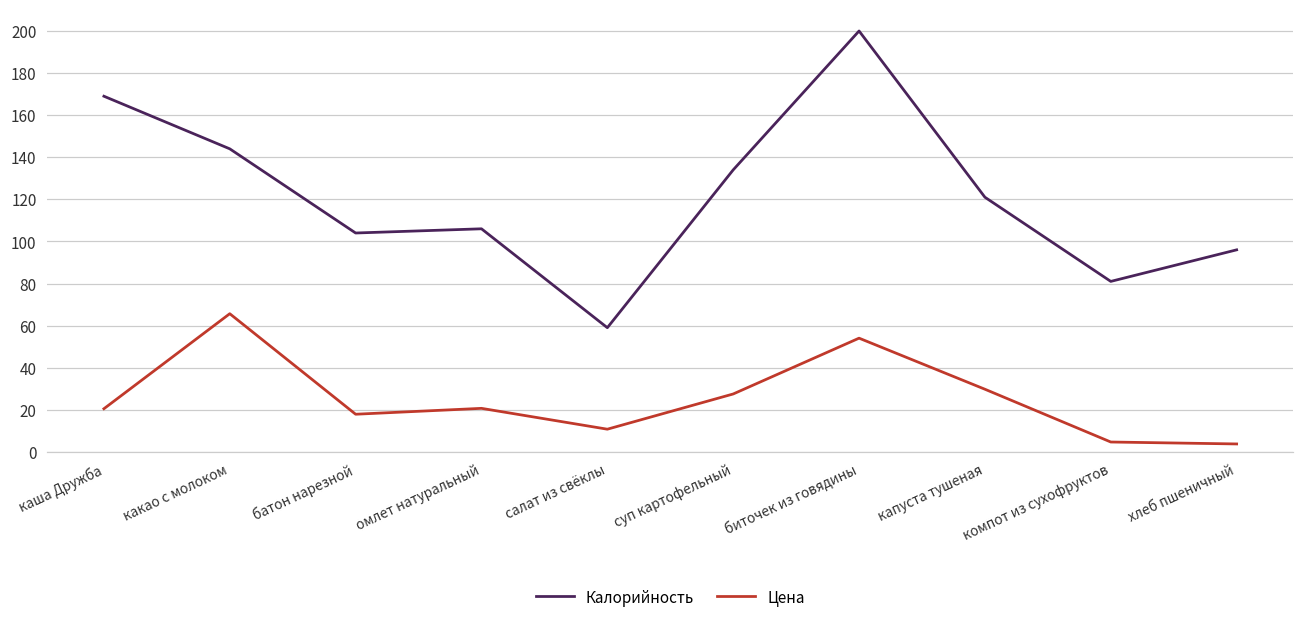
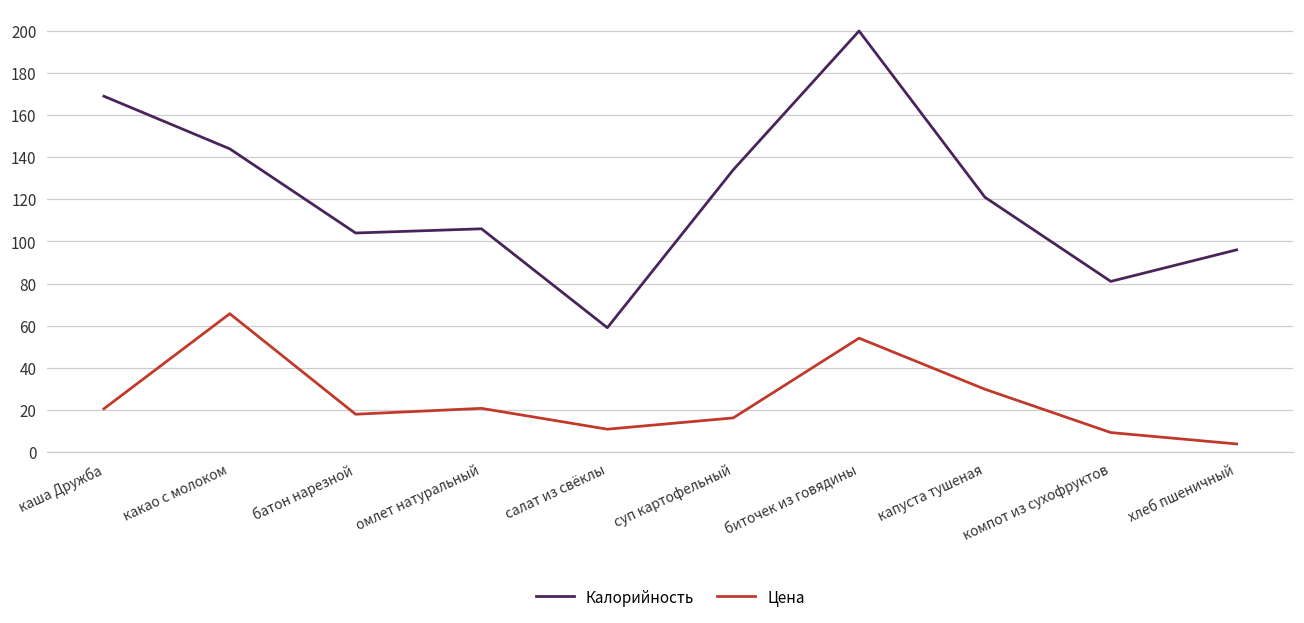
  {
    "Калорийность": {
      "каша Дружба": 169,
      "какао с молоком": 144,
      "батон нарезной": 104,
      "омлет натуральный": 106,
      "салат из свёклы": 59,
      "суп картофельный": 134,
      "биточек из говядины": 200,
      "капуста тушеная": 121,
      "компот из сухофруктов": 81,
      "хлеб пшеничный": 96
    },
    "Цена": {
      "каша Дружба": 20,
      "какао с молоком": 66,
      "батон нарезной": 18,
      "омлет натуральный": 21,
      "салат из свёклы": 11,
-     "суп картофельный": 28,
+     "суп картофельный": 16,
      "биточек из говядины": 54,
      "капуста тушеная": 30,
-     "компот из сухофруктов": 5,
+     "компот из сухофруктов": 9,
      "хлеб пшеничный": 4
    }
  }
